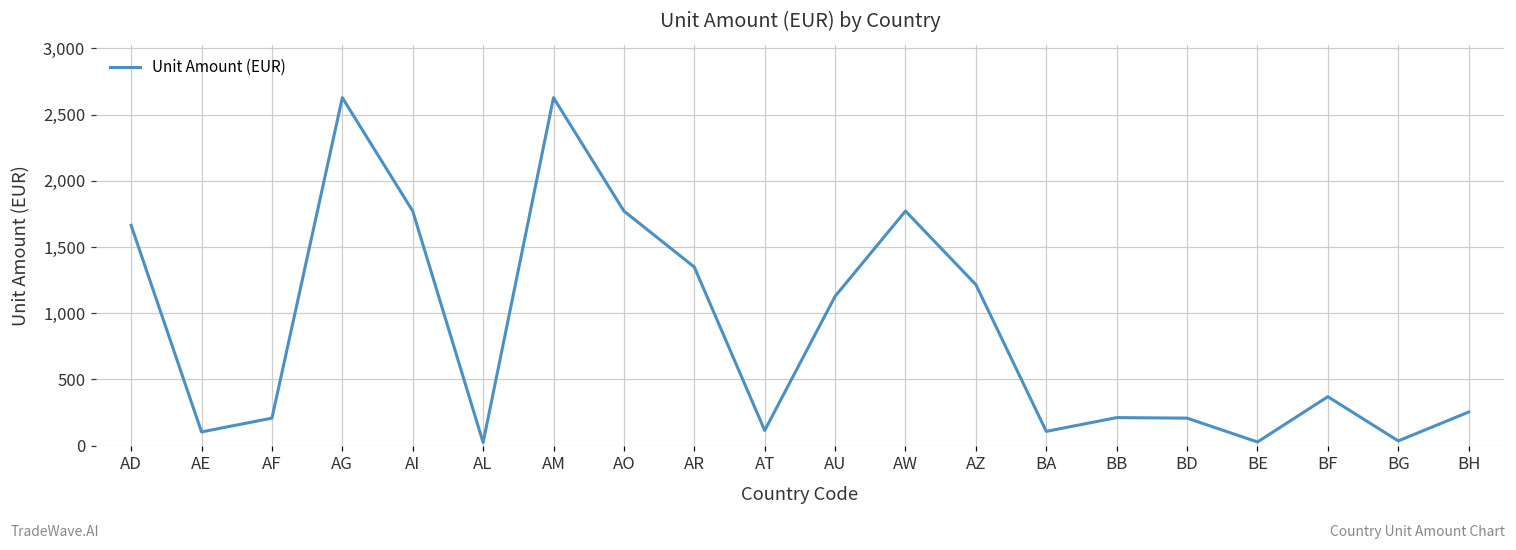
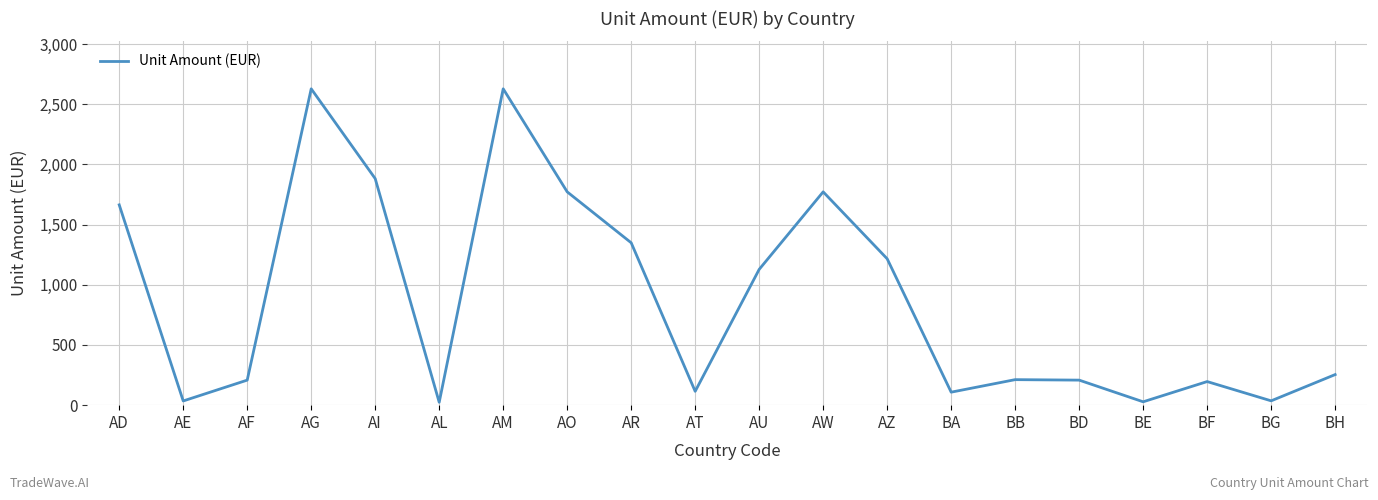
  {
    "AD": "1,660",
-   "AE": "100",
+   "AE": "40",
    "AF": "210",
    "AG": "2,630",
-   "AI": "1,770",
+   "AI": "1,880",
    "AL": "20",
    "AM": "2,630",
    "AO": "1,770",
    "AR": "1,350",
    "AT": "120",
    "AU": "1,130",
    "AW": "1,770",
    "AZ": "1,220",
    "BA": "110",
    "BB": "210",
    "BD": "210",
    "BE": "30",
-   "BF": "370",
+   "BF": "200",
    "BG": "40",
    "BH": "250"
  }
